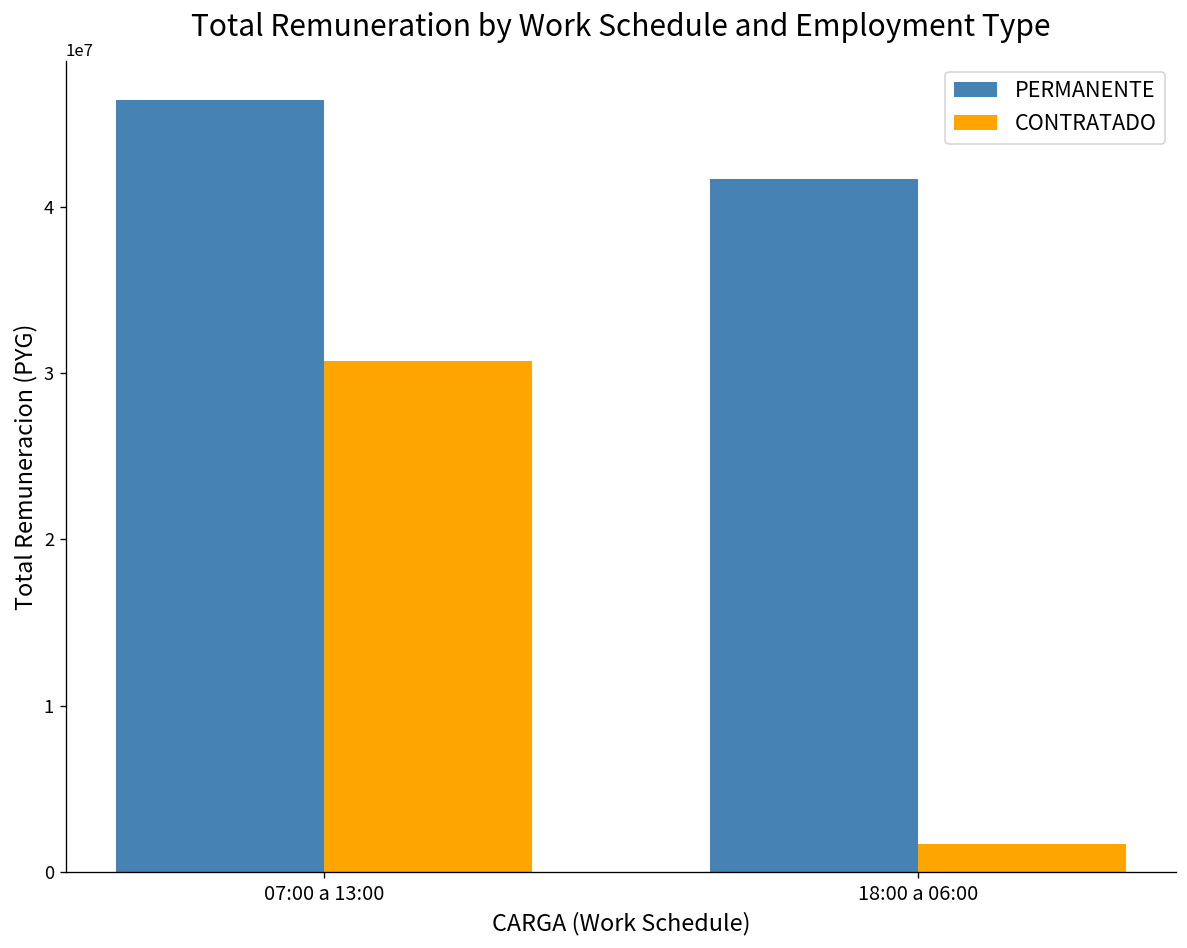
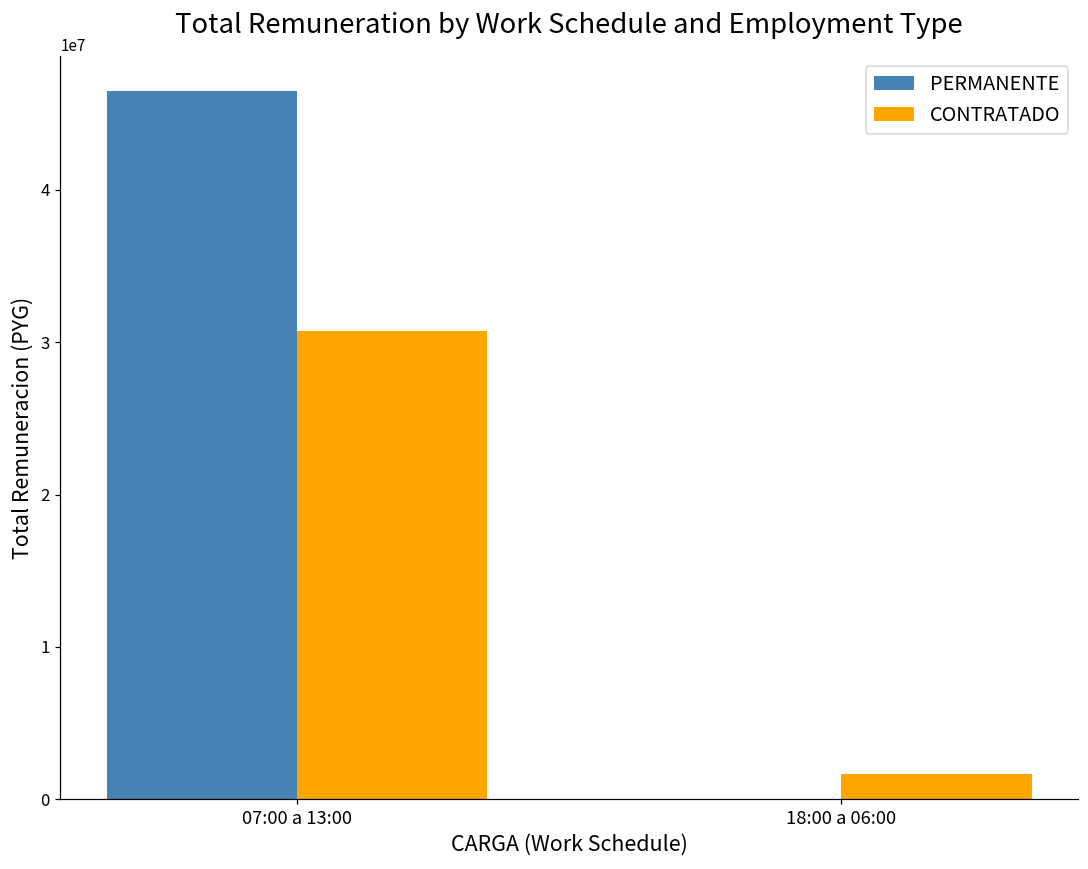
  {
    "PERMANENTE": {
      "07:00 a 13:00": 46500000,
-     "18:00 a 06:00": 41700000
+     "18:00 a 06:00": 0
    },
    "CONTRATADO": {
      "07:00 a 13:00": 30700000,
      "18:00 a 06:00": 1700000
    }
  }
